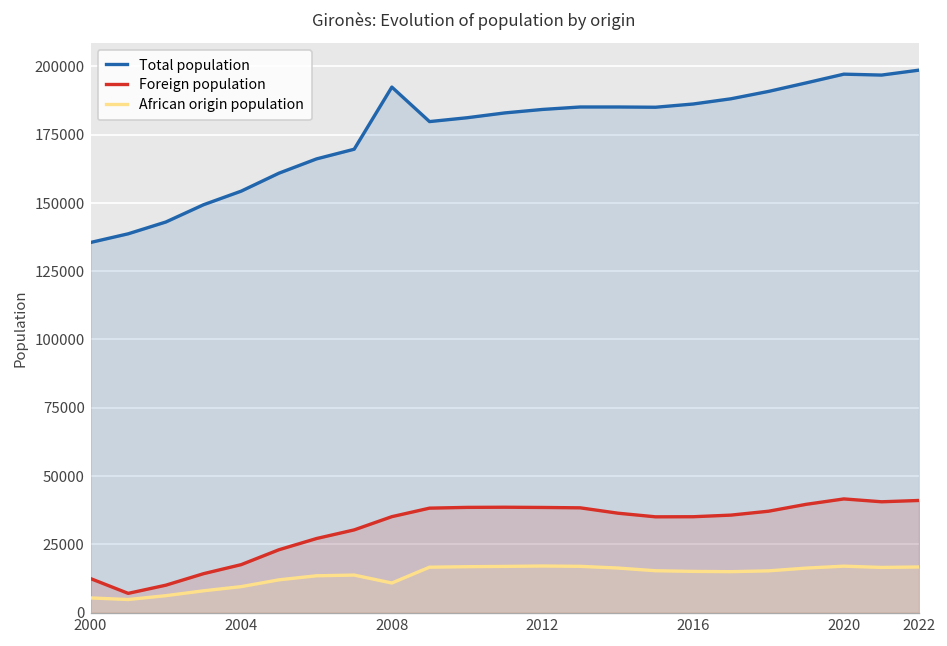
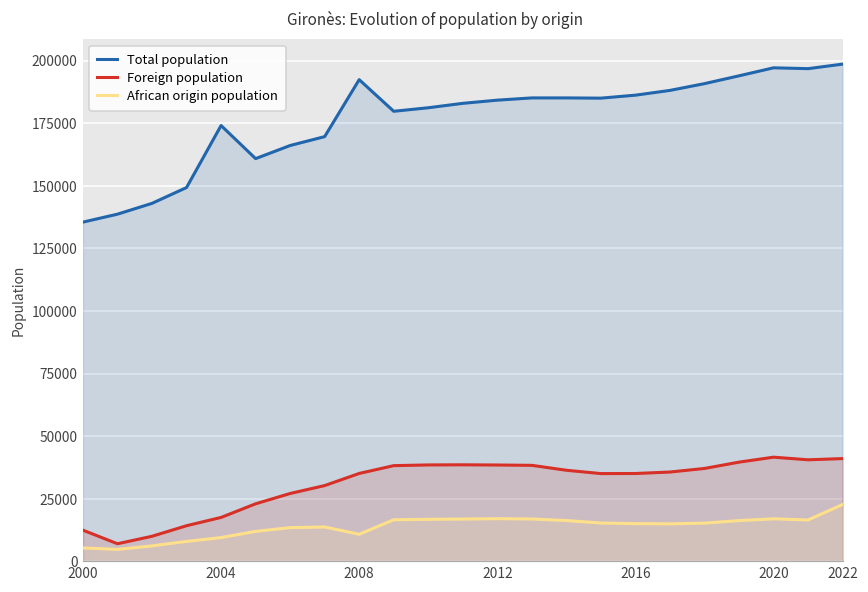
  {
    "Total population": {
      "2000": 135000,
-     "2004": 154000,
+     "2004": 174000,
      "2008": 192000,
      "2012": 184000,
      "2016": 186000,
      "2020": 197000,
      "2022": 199000
    },
    "Foreign population": {
      "2000": 12000,
      "2004": 18000,
      "2008": 35000,
      "2012": 38000,
      "2016": 35000,
      "2020": 42000,
      "2022": 41000
    },
    "African origin population": {
      "2000": 5000,
      "2004": 9000,
      "2008": 11000,
      "2012": 17000,
      "2016": 15000,
      "2020": 17000,
-     "2022": 17000
+     "2022": 23000
    }
  }
